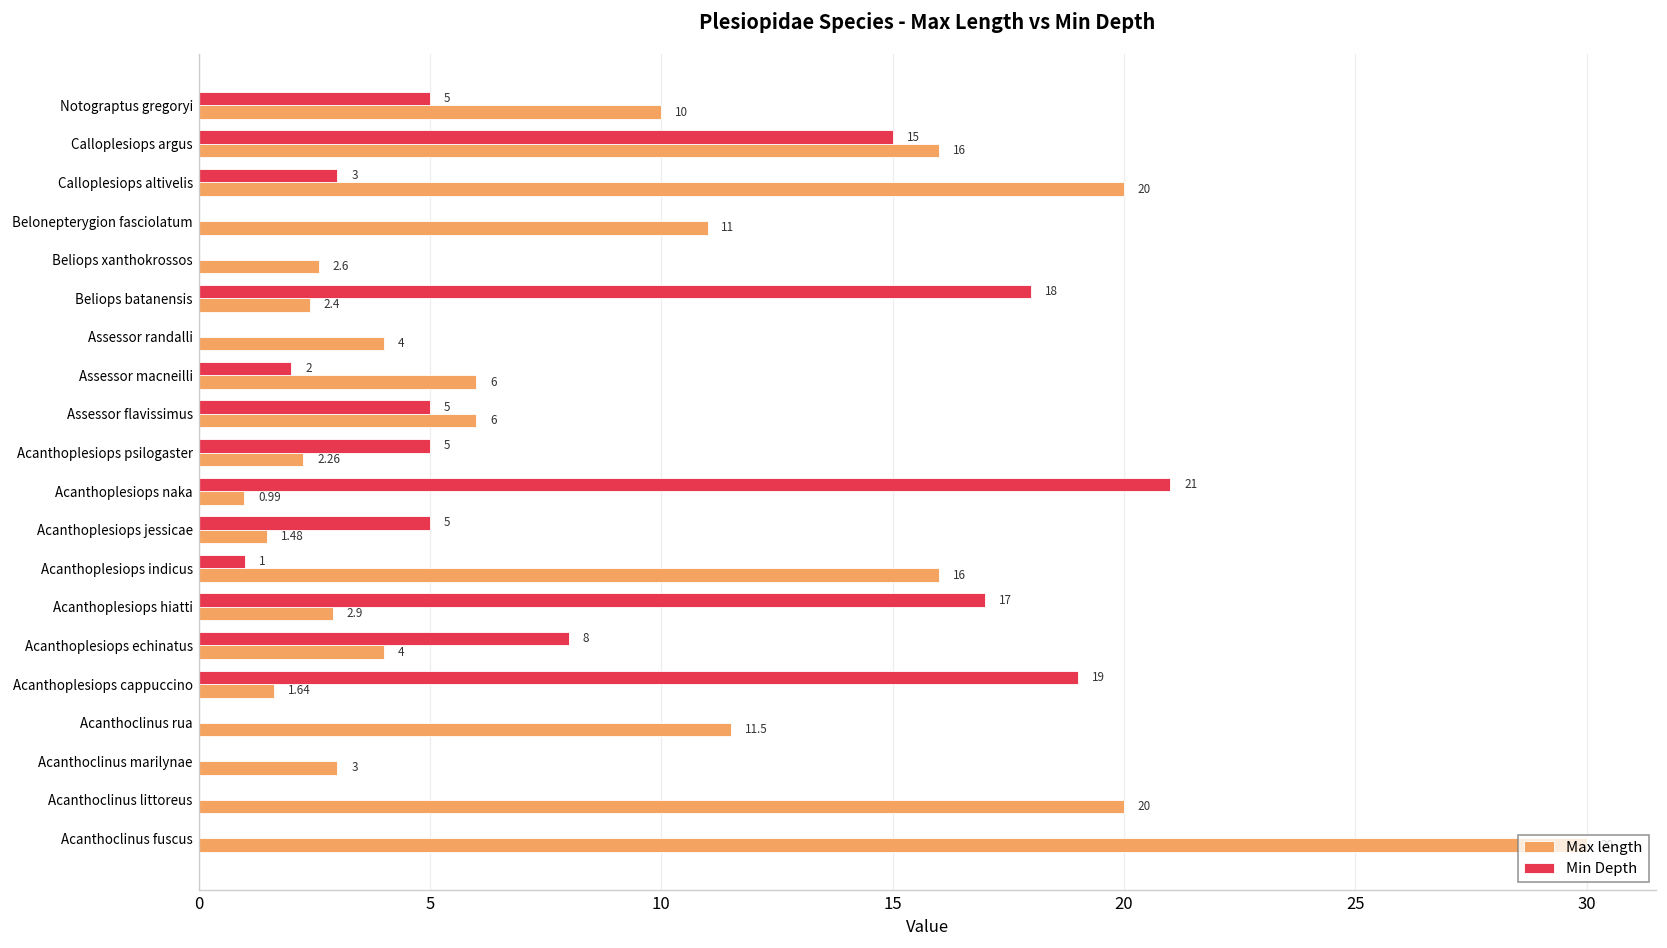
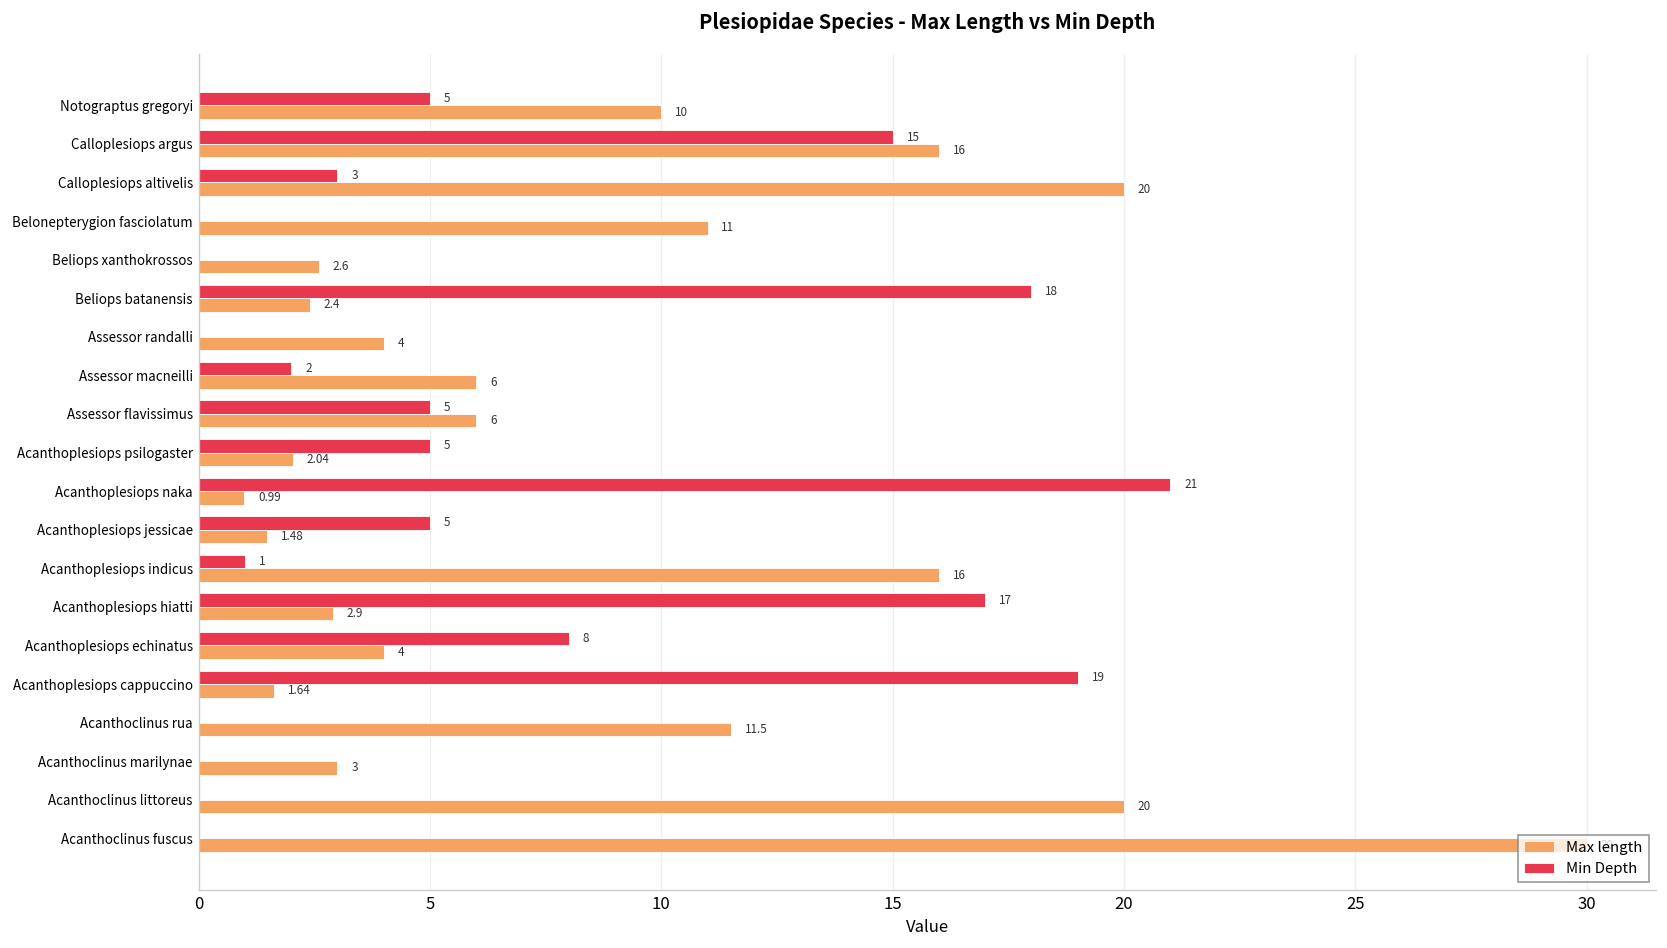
  {
    "Max length": {
      "Notograptus gregoryi": 10,
      "Calloplesiops argus": 16,
      "Calloplesiops altivelis": 20,
      "Belonepterygion fasciolatum": 11,
      "Beliops xanthokrossos": 2.6,
      "Beliops batanensis": 2.4,
      "Assessor randalli": 4,
      "Assessor macneilli": 6,
      "Assessor flavissimus": 6,
-     "Acanthoplesiops psilogaster": 2.26,
+     "Acanthoplesiops psilogaster": 2.04,
      "Acanthoplesiops naka": 0.99,
      "Acanthoplesiops jessicae": 1.48,
      "Acanthoplesiops indicus": 16,
      "Acanthoplesiops hiatti": 2.9,
      "Acanthoplesiops echinatus": 4,
      "Acanthoplesiops cappuccino": 1.64,
      "Acanthoclinus rua": 11.5,
      "Acanthoclinus marilynae": 3,
      "Acanthoclinus littoreus": 20
    },
    "Min Depth": {
      "Notograptus gregoryi": 5,
      "Calloplesiops argus": 15,
      "Calloplesiops altivelis": 3,
      "Beliops batanensis": 18,
      "Assessor macneilli": 2,
      "Assessor flavissimus": 5,
      "Acanthoplesiops psilogaster": 5,
      "Acanthoplesiops naka": 21,
      "Acanthoplesiops jessicae": 5,
      "Acanthoplesiops indicus": 1,
      "Acanthoplesiops hiatti": 17,
      "Acanthoplesiops echinatus": 8,
      "Acanthoplesiops cappuccino": 19
    }
  }
